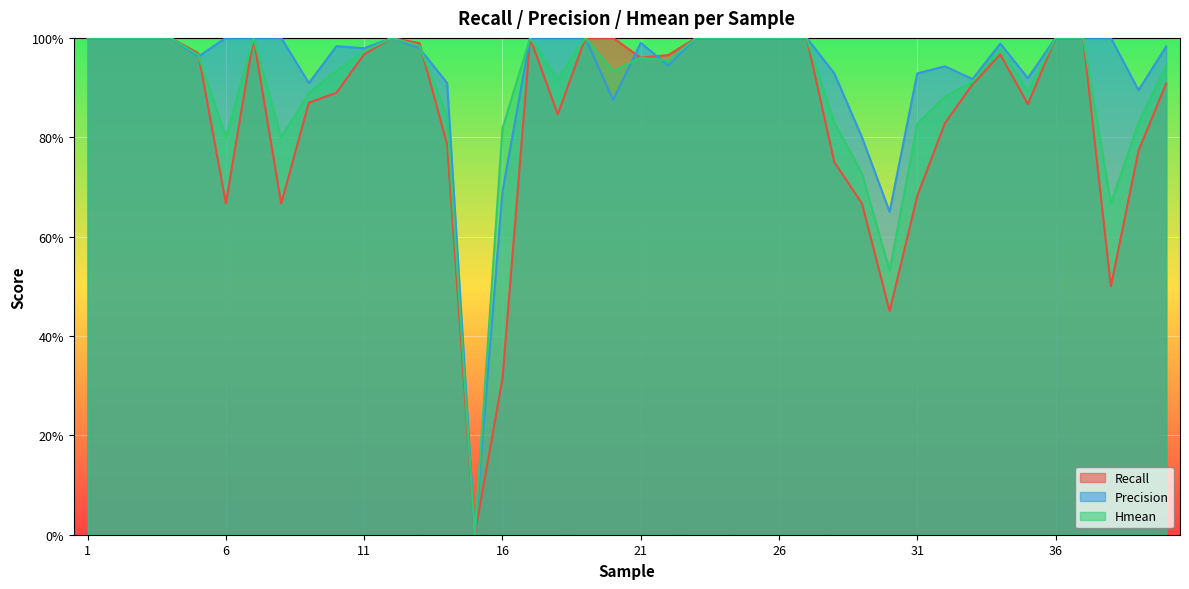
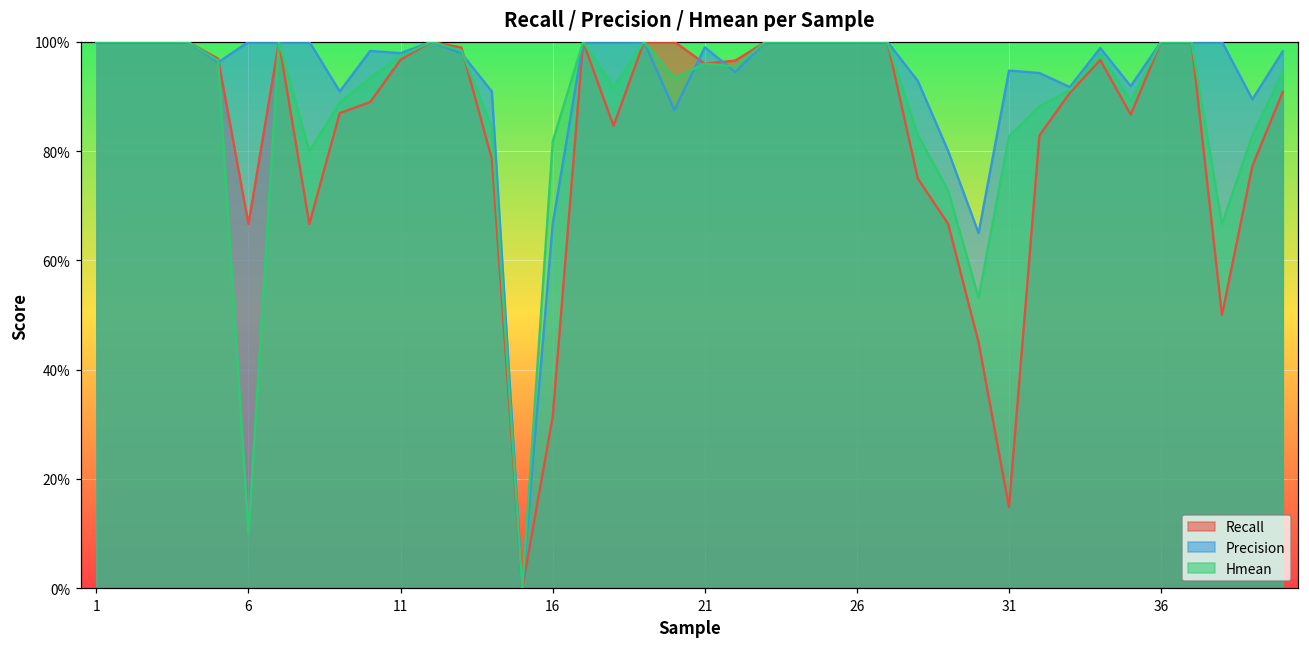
  {
    "Recall": {
      "6": "67%",
      "11": "97%",
      "16": "31%",
-     "31": "68%"
+     "31": "15%"
    },
    "Precision": {
      "6": "100%",
      "11": "98%",
-     "16": "69%",
+     "16": "67%",
      "21": "99%",
-     "31": "93%"
+     "31": "95%"
    },
    "Hmean": {
-     "6": "80%",
+     "6": "10%",
      "11": "97%",
      "16": "82%",
      "31": "83%"
    }
  }
